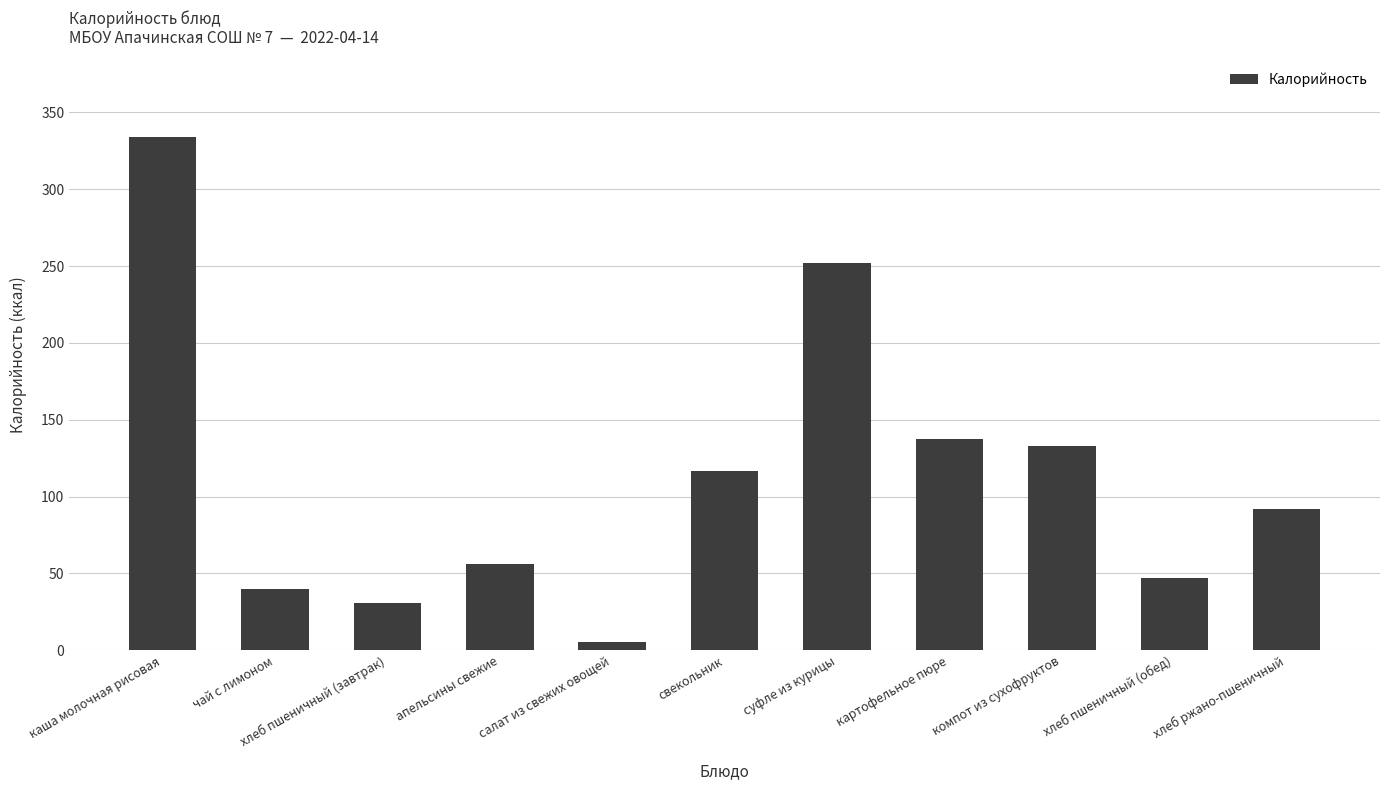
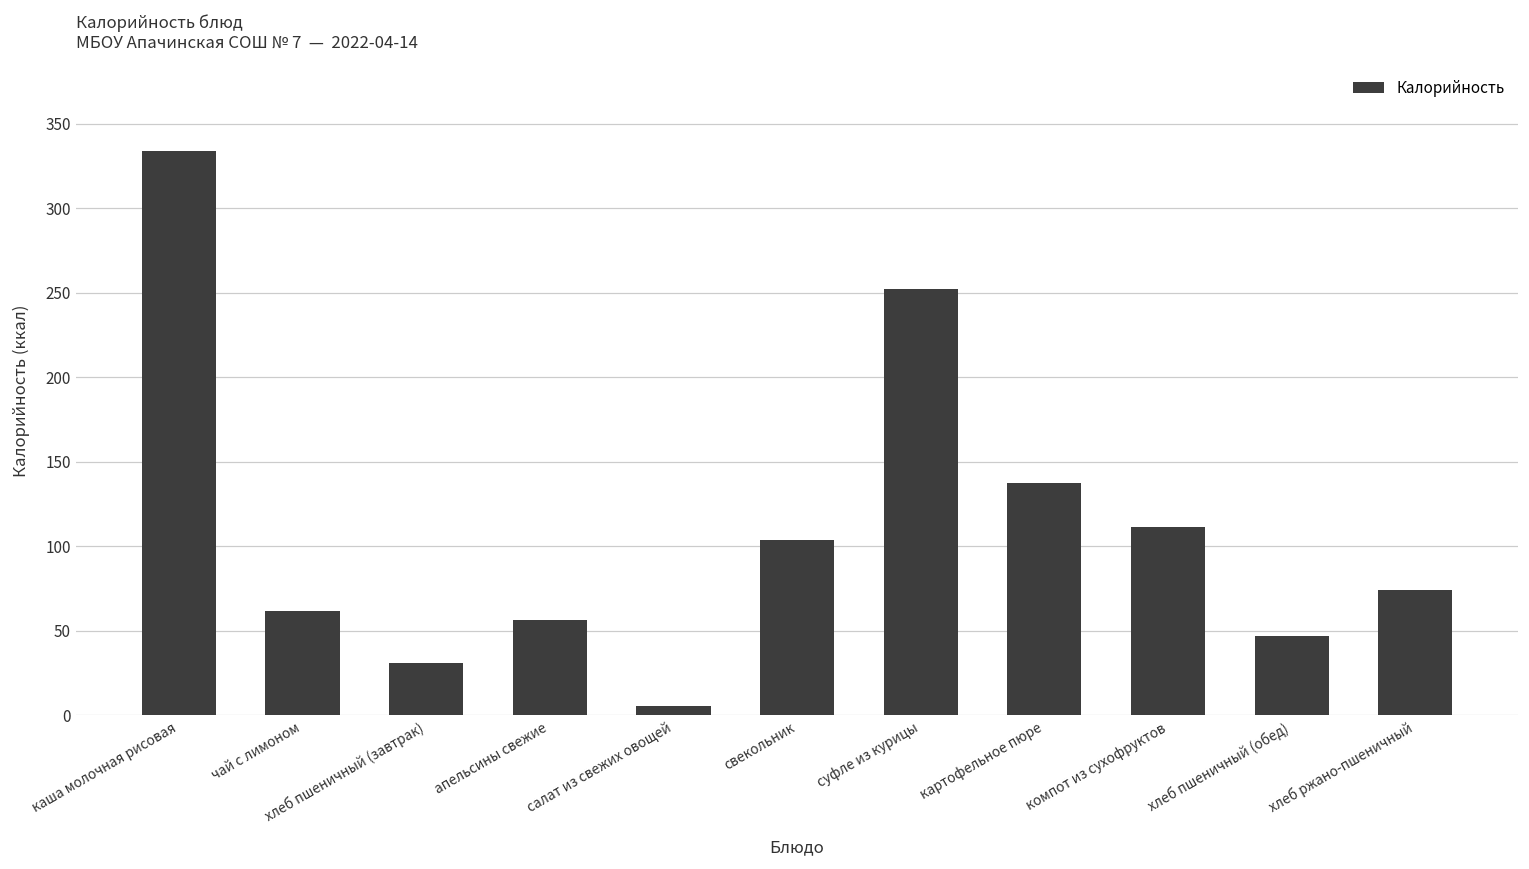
  {
    "каша молочная рисовая": 334,
-   "чай с лимоном": 40,
+   "чай с лимоном": 62,
    "хлеб пшеничный (завтрак)": 31,
    "апельсины свежие": 56,
    "салат из свежих овощей": 6,
-   "свекольник": 117,
+   "свекольник": 104,
    "суфле из курицы": 252,
    "картофельное пюре": 137,
-   "компот из сухофруктов": 133,
+   "компот из сухофруктов": 111,
    "хлеб пшеничный (обед)": 47,
-   "хлеб ржано-пшеничный": 92
+   "хлеб ржано-пшеничный": 74
  }
